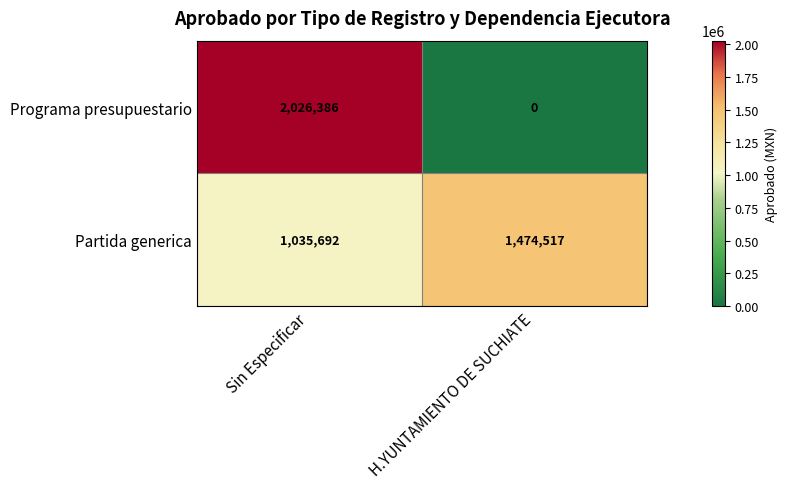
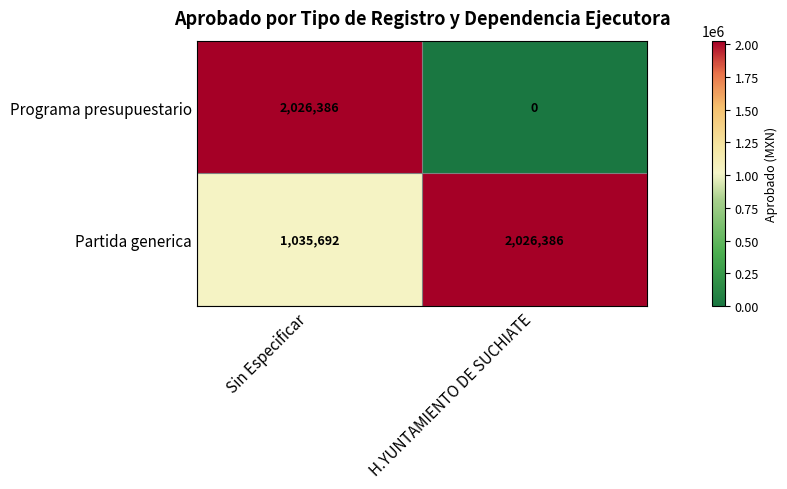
  {
    "Programa presupuestario": {
      "Sin Especificar": "2,026,386",
      "H.YUNTAMIENTO DE SUCHIATE": "0"
    },
    "Partida generica": {
      "Sin Especificar": "1,035,692",
-     "H.YUNTAMIENTO DE SUCHIATE": "1,474,517"
+     "H.YUNTAMIENTO DE SUCHIATE": "2,026,386"
    }
  }
